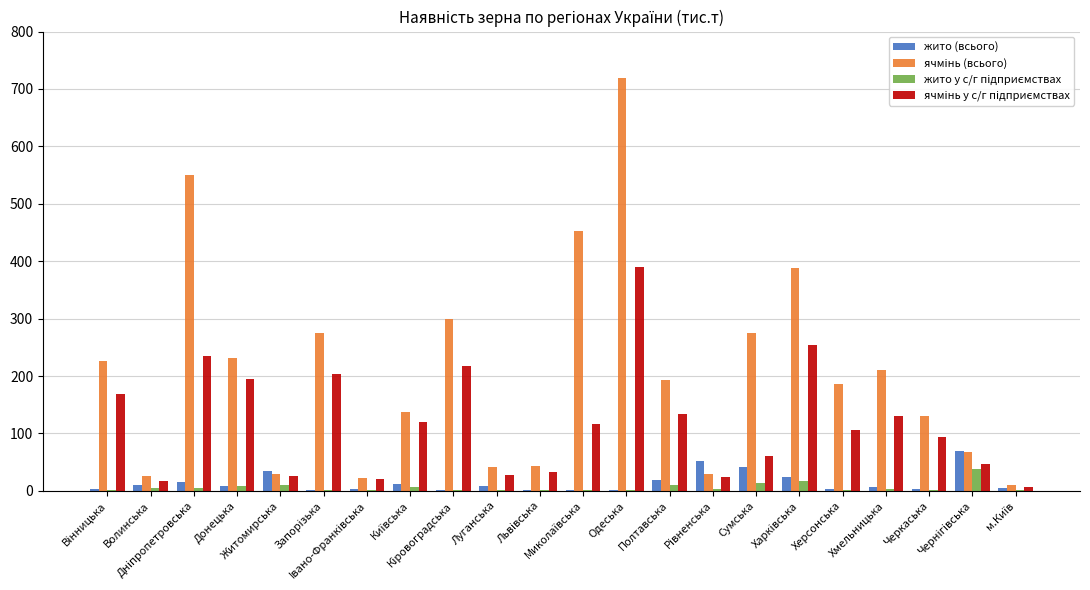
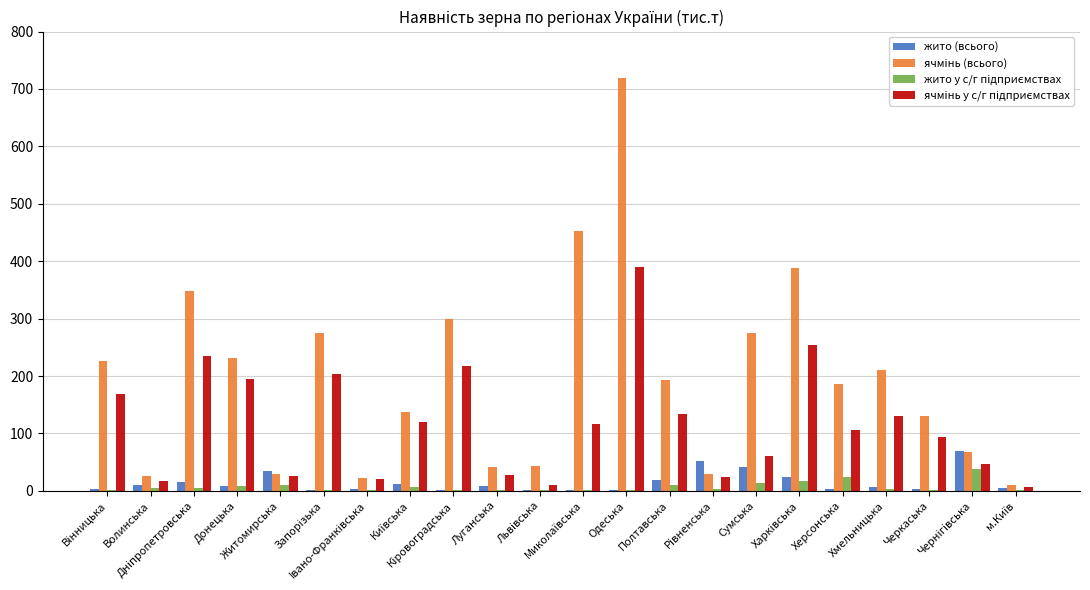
  {
    "жито (всього)": {
      "Волинська": 10,
      "Дніпропетровська": 20,
      "Донецька": 10,
      "Житомирська": 30,
      "Київська": 10,
      "Луганська": 10,
      "Полтавська": 20,
      "Рівненська": 50,
      "Сумська": 40,
      "Харківська": 20,
      "Хмельницька": 10,
      "Чернігівська": 70,
      "м.Київ": 10
    },
    "ячмінь (всього)": {
      "Вінницька": 230,
      "Волинська": 30,
-     "Дніпропетровська": 550,
+     "Дніпропетровська": 350,
      "Донецька": 230,
      "Житомирська": 30,
      "Запорізька": 280,
      "Івано-Франківська": 20,
      "Київська": 140,
      "Кіровоградська": 300,
      "Луганська": 40,
      "Львівська": 40,
      "Миколаївська": 450,
      "Одеська": 720,
      "Полтавська": 190,
      "Рівненська": 30,
      "Сумська": 270,
      "Харківська": 390,
      "Херсонська": 190,
      "Хмельницька": 210,
      "Черкаська": 130,
      "Чернігівська": 70,
      "м.Київ": 10
    },
    "жито у с/г підприємствах": {
      "Волинська": 0,
      "Дніпропетровська": 10,
      "Донецька": 10,
      "Житомирська": 10,
      "Київська": 10,
      "Полтавська": 10,
      "Сумська": 10,
      "Харківська": 20,
-     "Херсонська": 0,
+     "Херсонська": 20,
      "Чернігівська": 40
    },
    "ячмінь у с/г підприємствах": {
      "Вінницька": 170,
      "Волинська": 20,
      "Дніпропетровська": 240,
      "Донецька": 200,
      "Житомирська": 30,
      "Запорізька": 200,
      "Івано-Франківська": 20,
      "Київська": 120,
      "Кіровоградська": 220,
      "Луганська": 30,
-     "Львівська": 30,
+     "Львівська": 10,
      "Миколаївська": 120,
      "Одеська": 390,
      "Полтавська": 130,
      "Рівненська": 20,
      "Сумська": 60,
      "Харківська": 250,
      "Херсонська": 110,
      "Хмельницька": 130,
      "Черкаська": 90,
      "Чернігівська": 50,
      "м.Київ": 10
    }
  }
